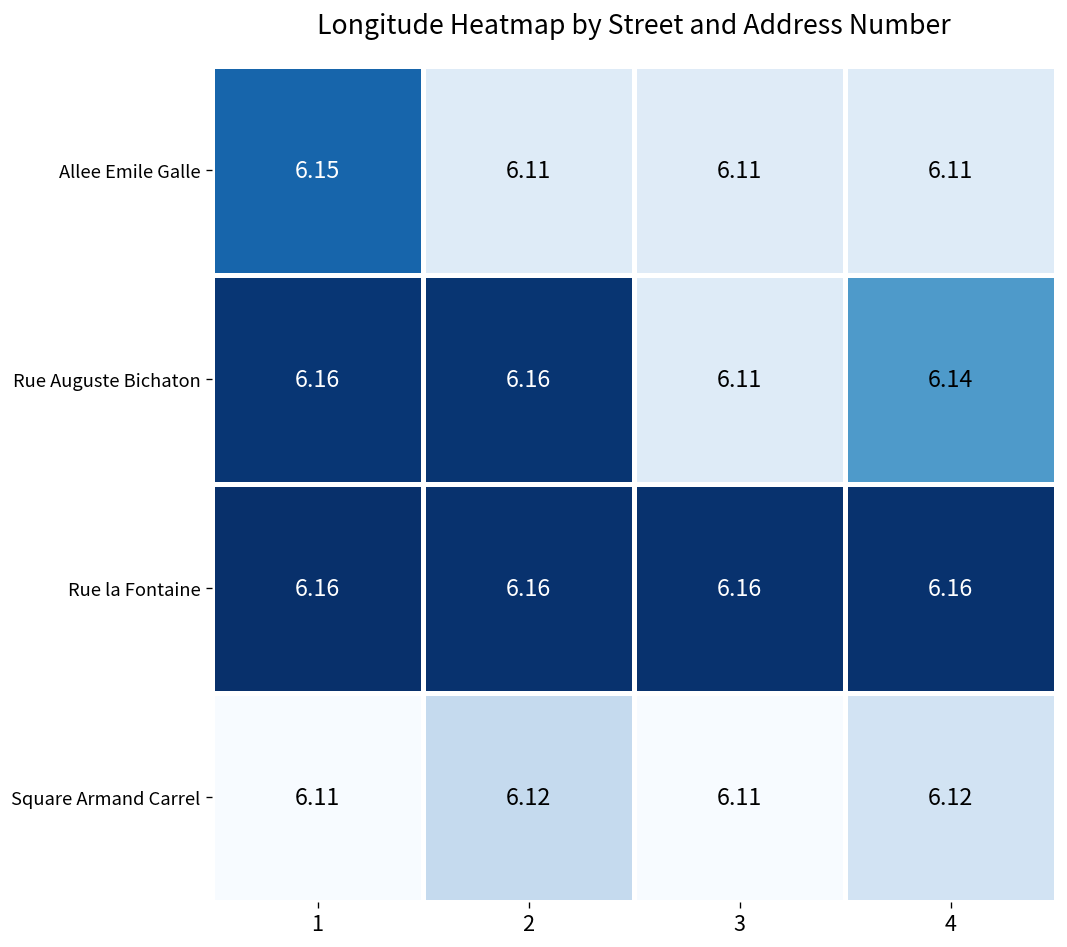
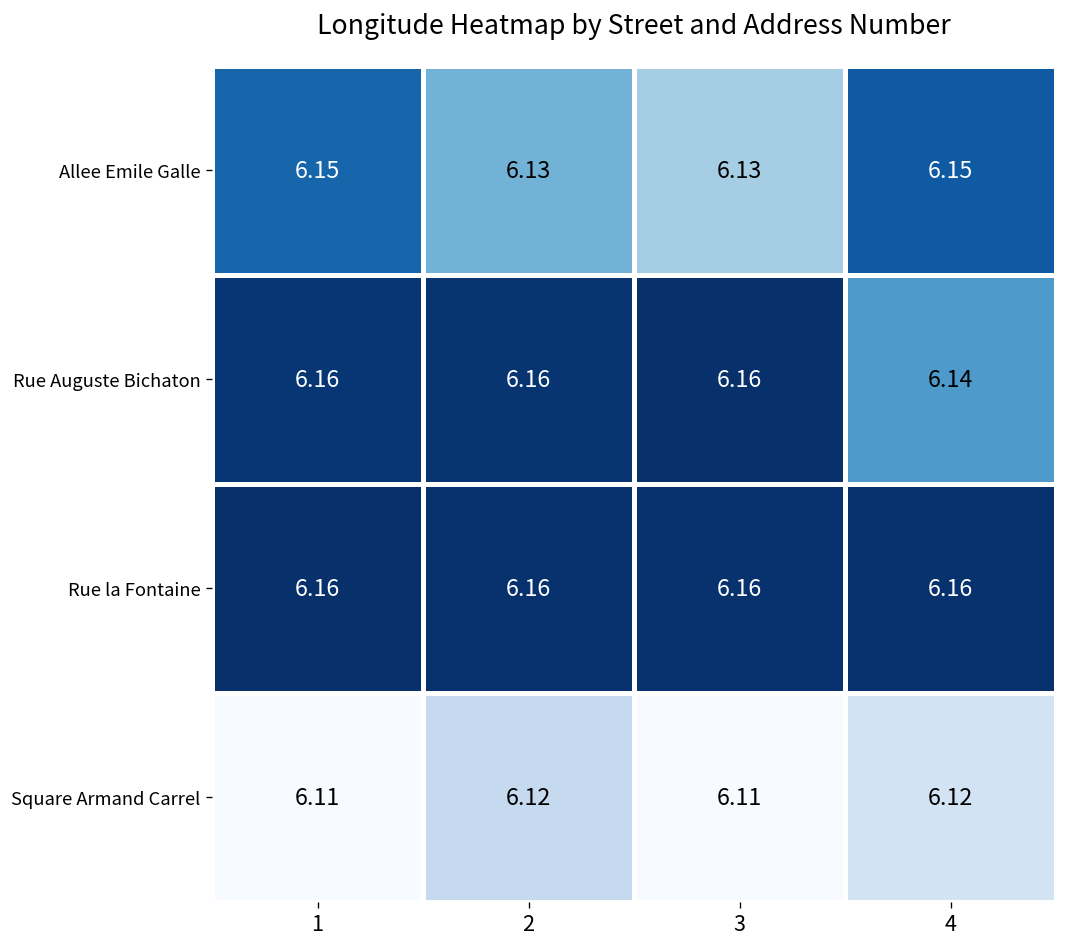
  {
    "Allee Emile Galle": {
      "1": 6.15,
-     "2": 6.11,
-     "3": 6.11,
-     "4": 6.11
+     "2": 6.13,
+     "3": 6.13,
+     "4": 6.15
    },
    "Rue Auguste Bichaton": {
      "1": 6.16,
      "2": 6.16,
-     "3": 6.11,
+     "3": 6.16,
      "4": 6.14
    },
    "Rue la Fontaine": {
      "1": 6.16,
      "2": 6.16,
      "3": 6.16,
      "4": 6.16
    },
    "Square Armand Carrel": {
      "1": 6.11,
      "2": 6.12,
      "3": 6.11,
      "4": 6.12
    }
  }
